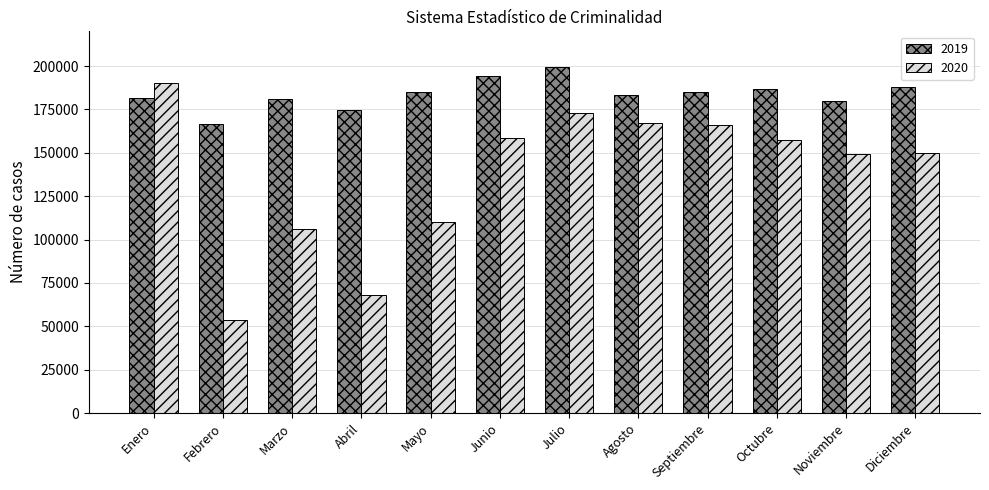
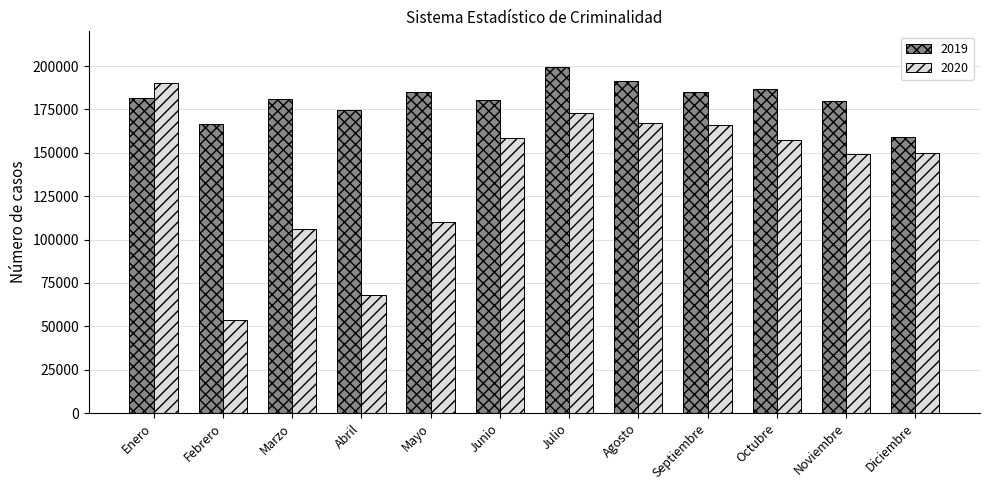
  {
    "2019": {
      "Enero": 182000,
      "Febrero": 166000,
      "Marzo": 181000,
      "Abril": 175000,
      "Mayo": 185000,
-     "Junio": 194000,
+     "Junio": 181000,
      "Julio": 200000,
-     "Agosto": 183000,
+     "Agosto": 191000,
      "Septiembre": 185000,
      "Octubre": 187000,
      "Noviembre": 180000,
-     "Diciembre": 188000
+     "Diciembre": 159000
    },
    "2020": {
      "Enero": 190000,
      "Febrero": 54000,
      "Marzo": 106000,
      "Abril": 68000,
      "Mayo": 110000,
      "Junio": 159000,
      "Julio": 173000,
      "Agosto": 167000,
      "Septiembre": 166000,
      "Octubre": 157000,
      "Noviembre": 149000,
      "Diciembre": 150000
    }
  }
